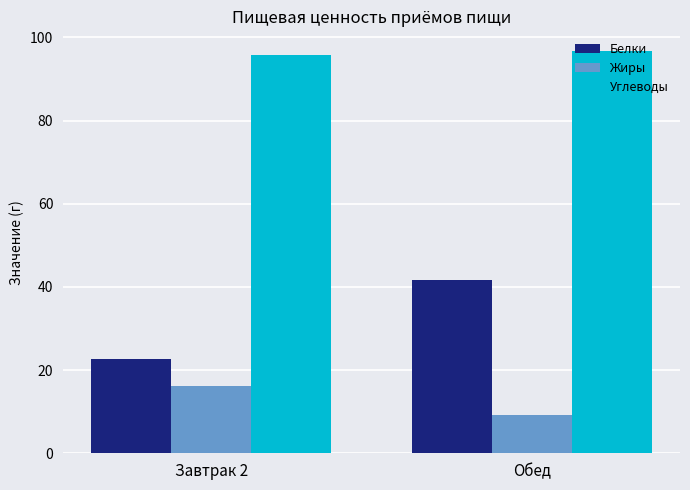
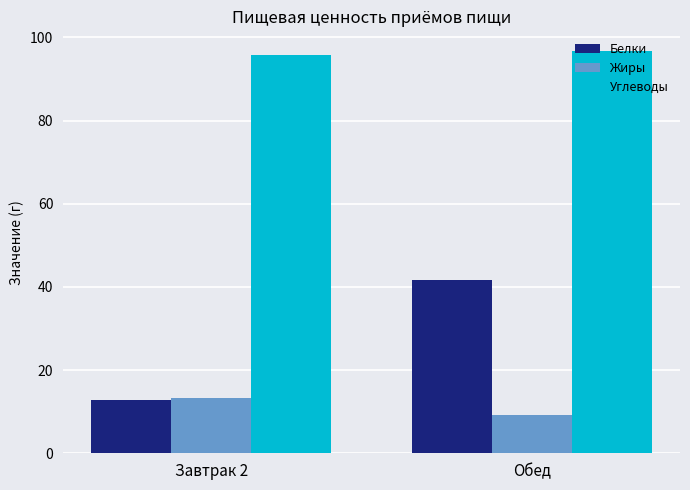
  {
    "Белки": {
-     "Завтрак 2": 23,
+     "Завтрак 2": 13,
      "Обед": 42
    },
    "Жиры": {
-     "Завтрак 2": 16,
+     "Завтрак 2": 13,
      "Обед": 9
    },
    "Углеводы": {
      "Завтрак 2": 96,
      "Обед": 97
    }
  }
